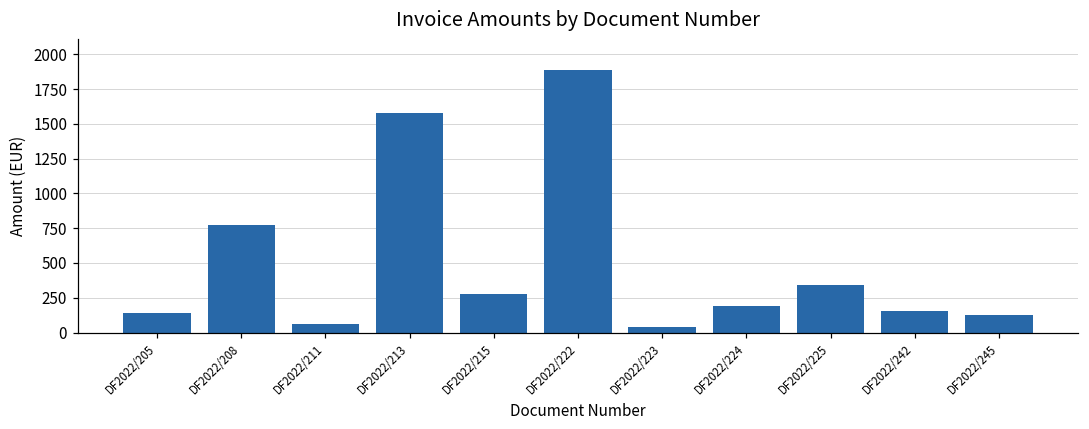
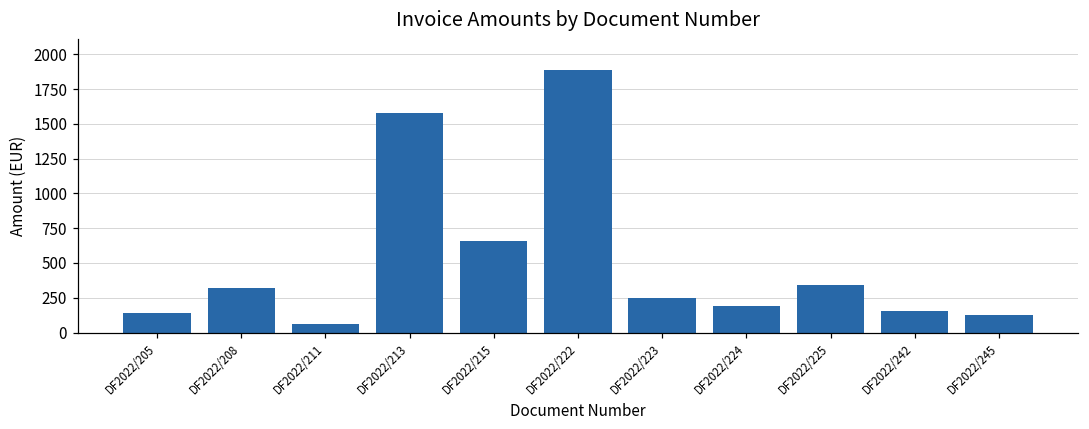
  {
    "DF2022/205": 140,
-   "DF2022/208": 770,
+   "DF2022/208": 320,
    "DF2022/211": 60,
    "DF2022/213": 1580,
-   "DF2022/215": 280,
+   "DF2022/215": 660,
    "DF2022/222": 1890,
-   "DF2022/223": 40,
+   "DF2022/223": 250,
    "DF2022/224": 190,
    "DF2022/225": 340,
    "DF2022/242": 150,
    "DF2022/245": 130
  }
